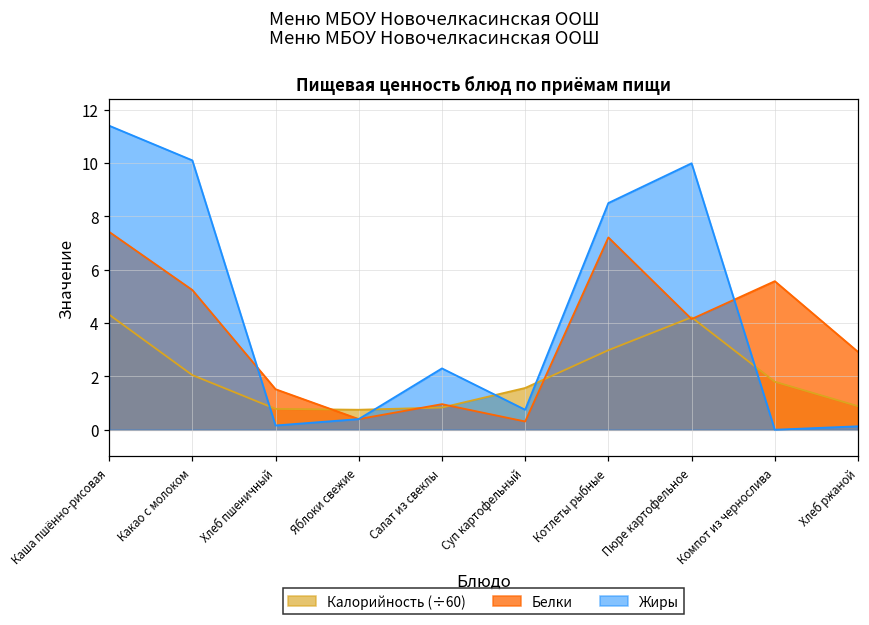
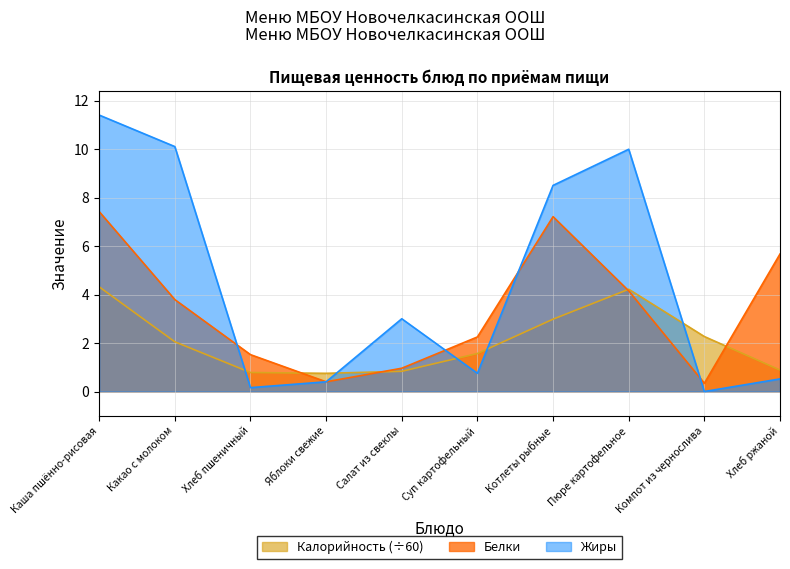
  {
    "Калорийность (÷60)": {
      "Каша пшённо-рисовая": 4.3,
      "Какао с молоком": 2.1,
      "Хлеб пшеничный": 0.8,
      "Яблоки свежие": 0.8,
      "Салат из свеклы": 0.8,
      "Суп картофельный": 1.6,
      "Котлеты рыбные": 3.0,
-     "Компот из чернослива": 1.8,
+     "Компот из чернослива": 2.3,
      "Хлеб ржаной": 0.9
    },
    "Белки": {
      "Каша пшённо-рисовая": 7.4,
-     "Какао с молоком": 5.2,
+     "Какао с молоком": 3.8,
      "Хлеб пшеничный": 1.5,
      "Салат из свеклы": 1.0,
-     "Суп картофельный": 0.3,
+     "Суп картофельный": 2.3,
      "Котлеты рыбные": 7.2,
-     "Компот из чернослива": 5.6,
-     "Хлеб ржаной": 2.9
+     "Компот из чернослива": 0.3,
+     "Хлеб ржаной": 5.7
    },
    "Жиры": {
      "Каша пшённо-рисовая": 11.4,
      "Какао с молоком": 10.1,
      "Хлеб пшеничный": 0.2,
-     "Салат из свеклы": 2.3,
+     "Салат из свеклы": 3.0,
      "Суп картофельный": 0.8,
      "Котлеты рыбные": 8.5,
      "Пюре картофельное": 10.0,
      "Компот из чернослива": 0.0,
-     "Хлеб ржаной": 0.1
+     "Хлеб ржаной": 0.5
    }
  }
